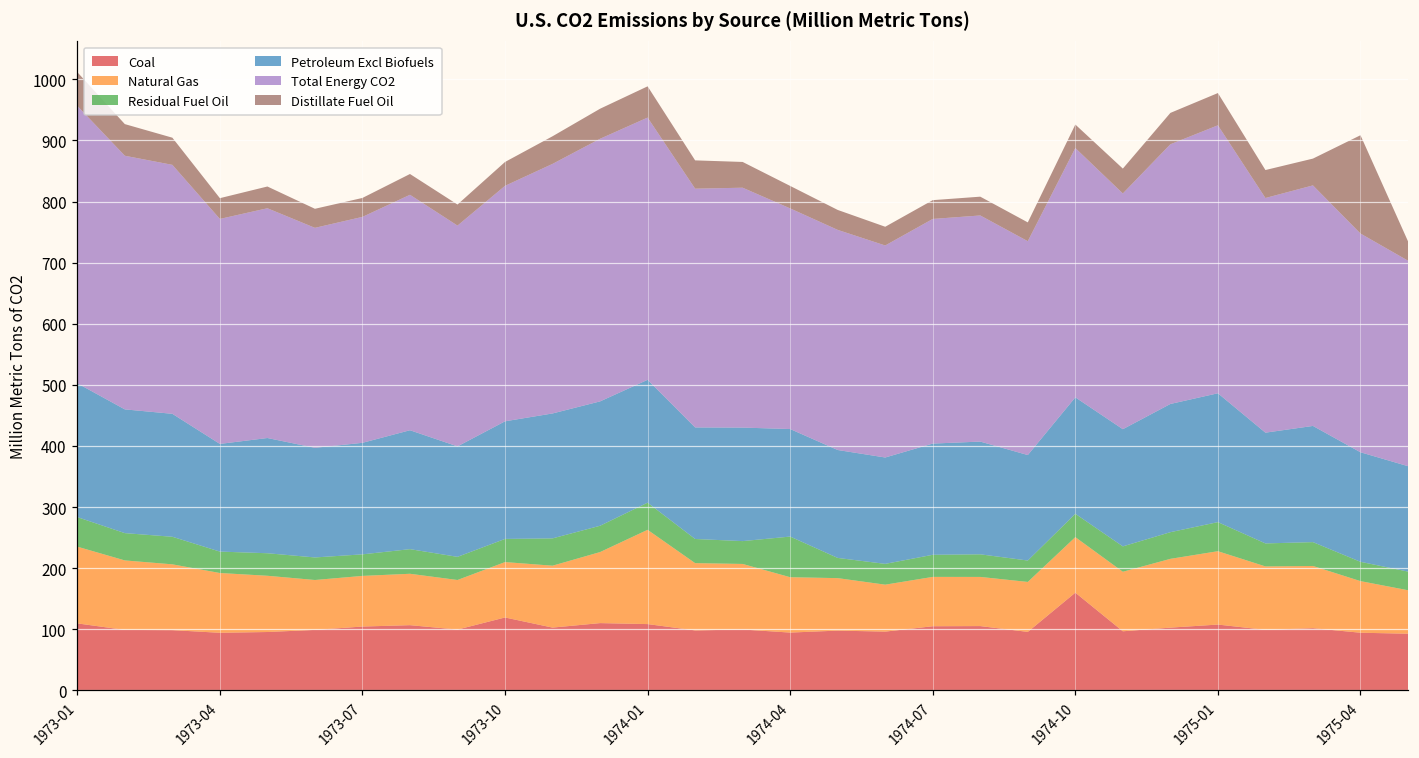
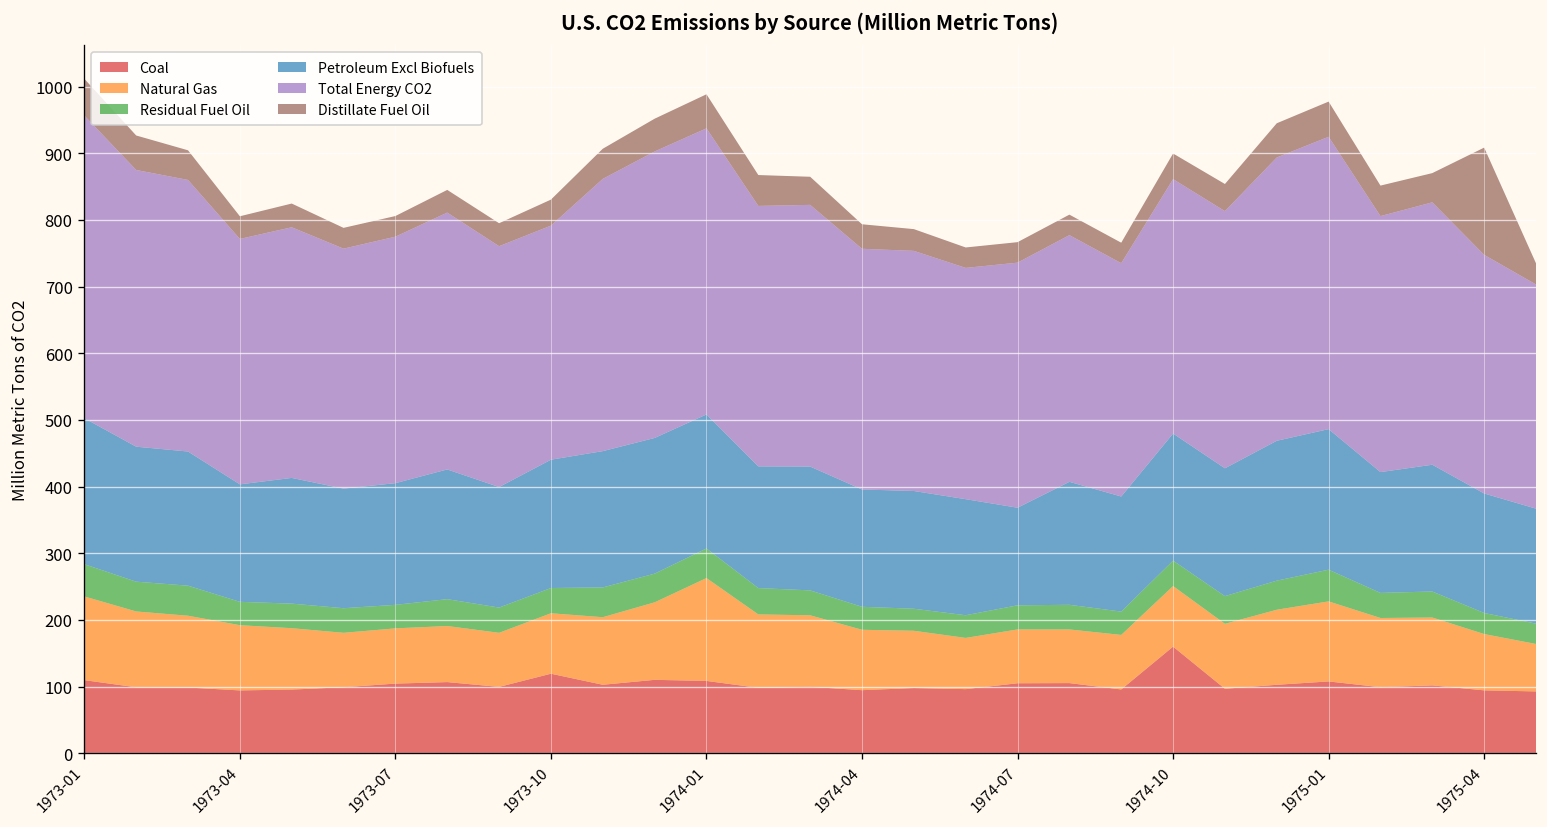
  {
    "Coal": {
      "1973-01": 110,
      "1973-04": 90,
      "1973-07": 100,
      "1973-10": 120,
      "1974-01": 110,
      "1974-04": 90,
      "1974-07": 100,
      "1974-10": 160,
      "1975-01": 110,
      "1975-04": 90
    },
    "Natural Gas": {
      "1973-01": 130,
      "1973-04": 100,
      "1973-07": 80,
      "1973-10": 90,
      "1974-01": 150,
      "1974-04": 90,
      "1974-07": 80,
      "1974-10": 90,
      "1975-01": 120,
      "1975-04": 80
    },
    "Residual Fuel Oil": {
      "1973-01": 50,
      "1973-04": 40,
      "1973-07": 40,
      "1973-10": 40,
      "1974-01": 40,
-     "1974-04": 70,
+     "1974-04": 30,
      "1974-07": 40,
      "1974-10": 40,
      "1975-01": 50,
      "1975-04": 30
    },
    "Petroleum Excl Biofuels": {
      "1973-01": 220,
      "1973-04": 180,
      "1973-07": 180,
      "1973-10": 190,
      "1974-01": 200,
      "1974-04": 180,
-     "1974-07": 180,
+     "1974-07": 150,
      "1974-10": 190,
      "1975-01": 210,
      "1975-04": 180
    },
    "Total Energy CO2": {
      "1973-01": 450,
      "1973-04": 370,
      "1973-07": 370,
-     "1973-10": 390,
+     "1973-10": 350,
      "1974-01": 430,
      "1974-04": 360,
      "1974-07": 370,
-     "1974-10": 410,
+     "1974-10": 380,
      "1975-01": 440,
      "1975-04": 360
    },
    "Distillate Fuel Oil": {
      "1973-01": 60,
      "1973-04": 30,
      "1973-07": 30,
      "1973-10": 40,
      "1974-01": 50,
      "1974-04": 40,
      "1974-07": 30,
      "1974-10": 40,
      "1975-01": 50,
      "1975-04": 160
    }
  }
